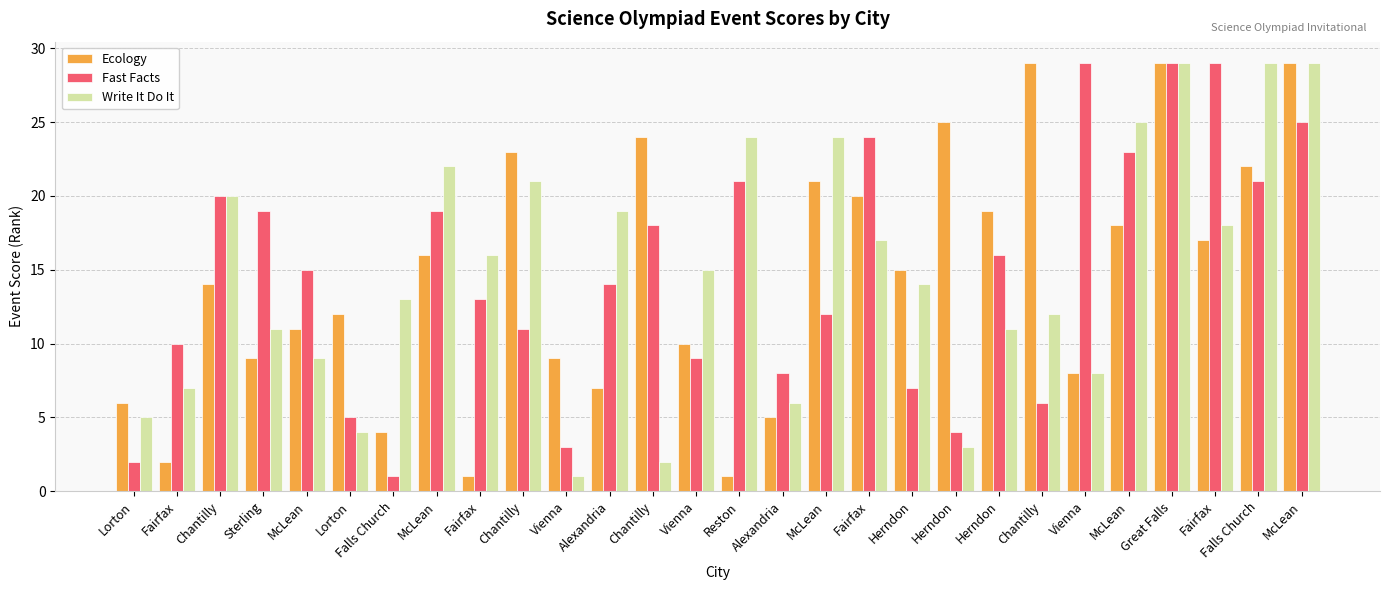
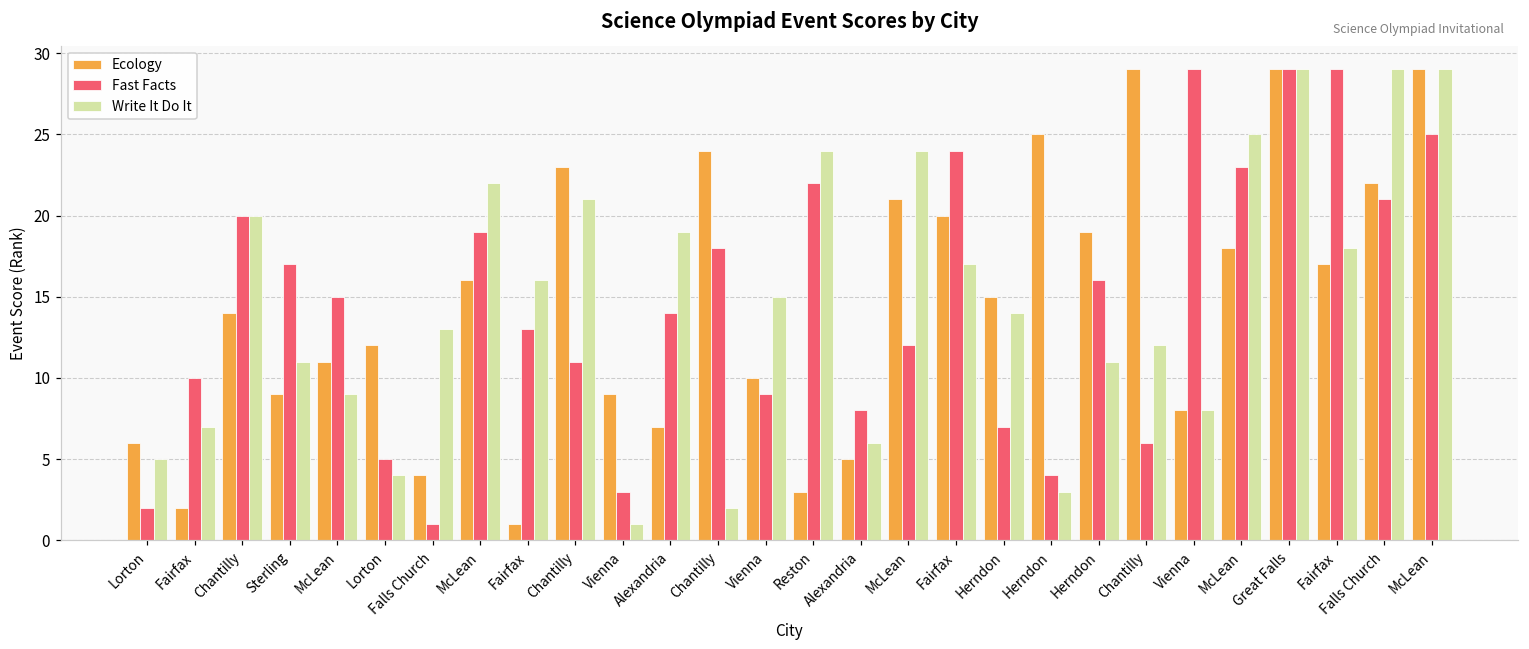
  {
    "Ecology": {
      "Sterling": 9,
-     "Reston": 1,
+     "Reston": 3,
      "Great Falls": 29
    },
    "Fast Facts": {
-     "Sterling": 19,
-     "Reston": 21,
+     "Sterling": 17,
+     "Reston": 22,
      "Great Falls": 29
    },
    "Write It Do It": {
      "Sterling": 11,
      "Reston": 24,
      "Great Falls": 29
    }
  }
